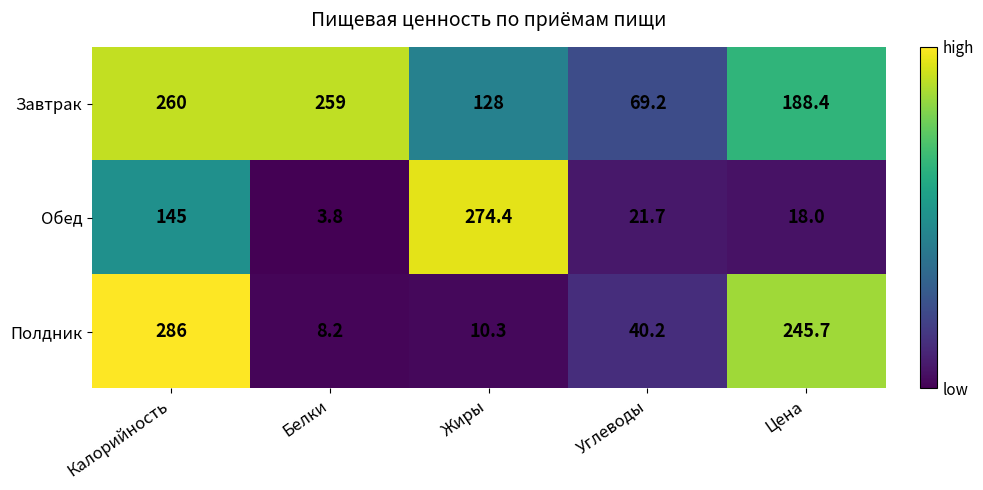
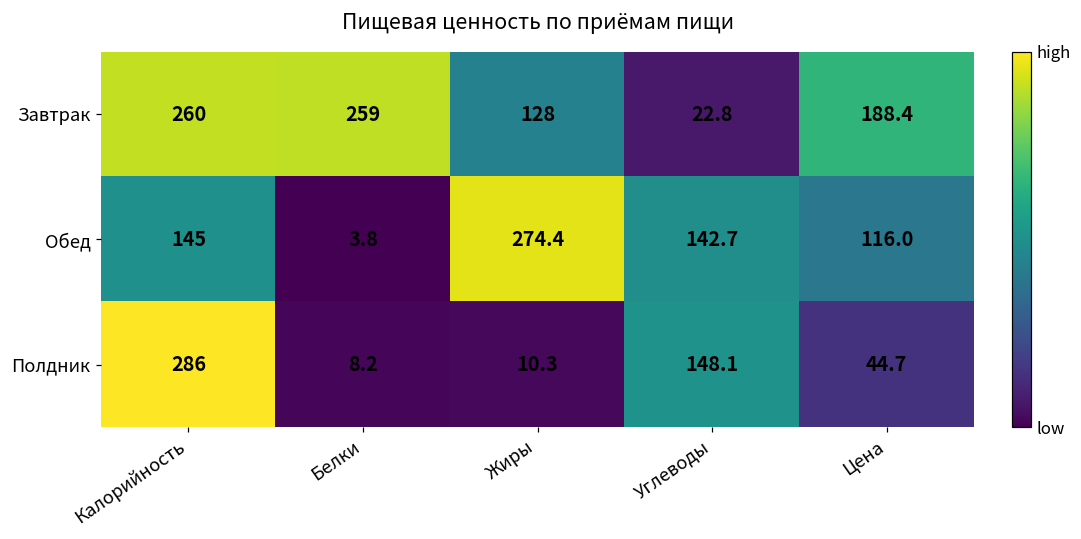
  {
    "Завтрак": {
      "Калорийность": 260,
      "Белки": 259,
      "Жиры": 128,
-     "Углеводы": 69.2,
+     "Углеводы": 22.8,
      "Цена": 188.4
    },
    "Обед": {
      "Калорийность": 145,
      "Белки": 3.8,
      "Жиры": 274.4,
-     "Углеводы": 21.7,
-     "Цена": 18.0
+     "Углеводы": 142.7,
+     "Цена": 116.0
    },
    "Полдник": {
      "Калорийность": 286,
      "Белки": 8.2,
      "Жиры": 10.3,
-     "Углеводы": 40.2,
-     "Цена": 245.7
+     "Углеводы": 148.1,
+     "Цена": 44.7
    }
  }
